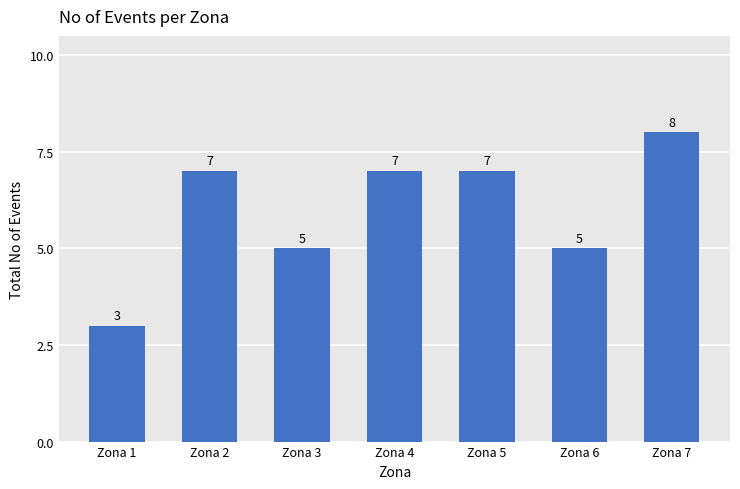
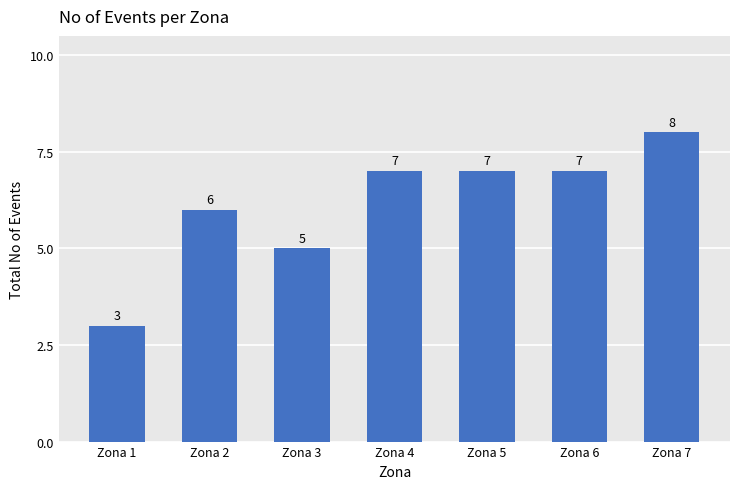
  {
    "Zona 1": 3,
-   "Zona 2": 7,
+   "Zona 2": 6,
    "Zona 3": 5,
    "Zona 4": 7,
    "Zona 5": 7,
-   "Zona 6": 5,
+   "Zona 6": 7,
    "Zona 7": 8
  }
